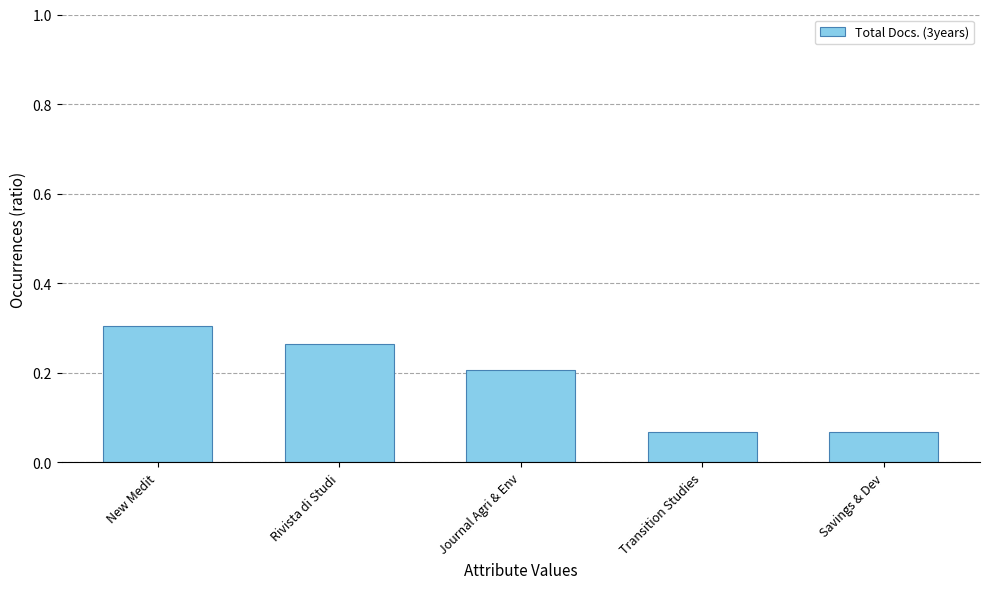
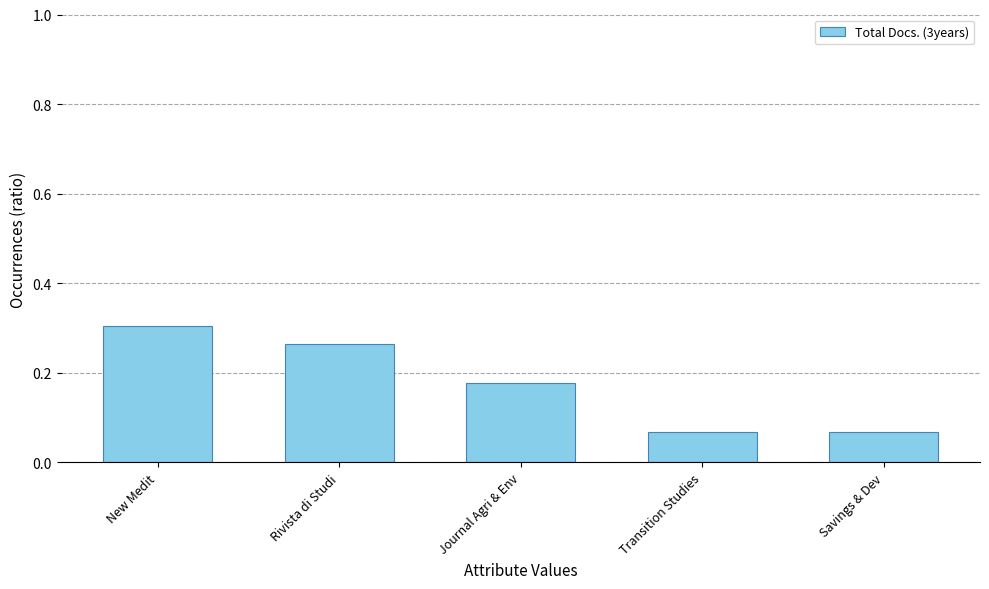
  {
    "New Medit": 0.30,
    "Rivista di Studi": 0.26,
-   "Journal Agri & Env": 0.21,
+   "Journal Agri & Env": 0.18,
    "Transition Studies": 0.07,
    "Savings & Dev": 0.07
  }
